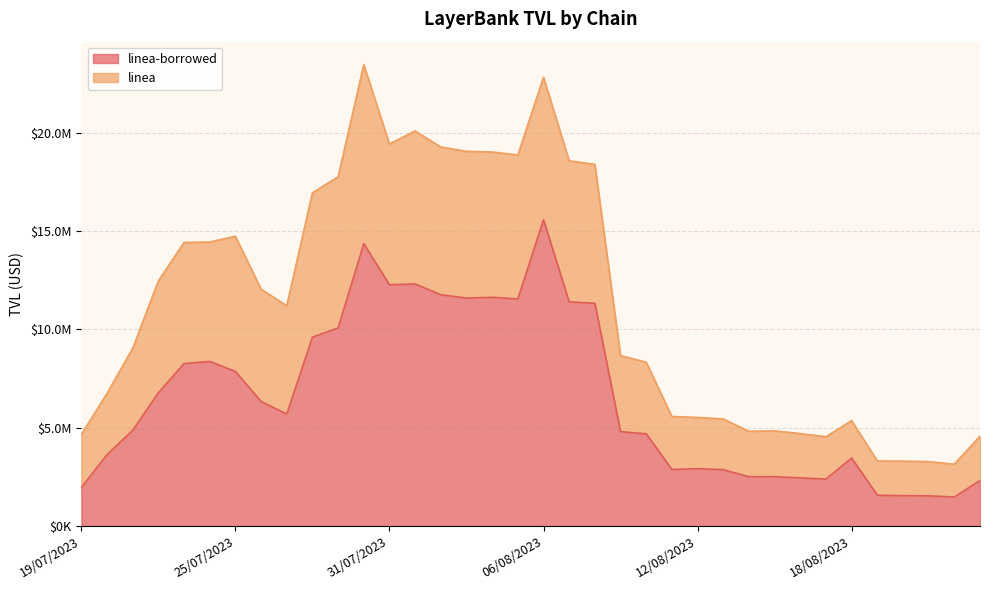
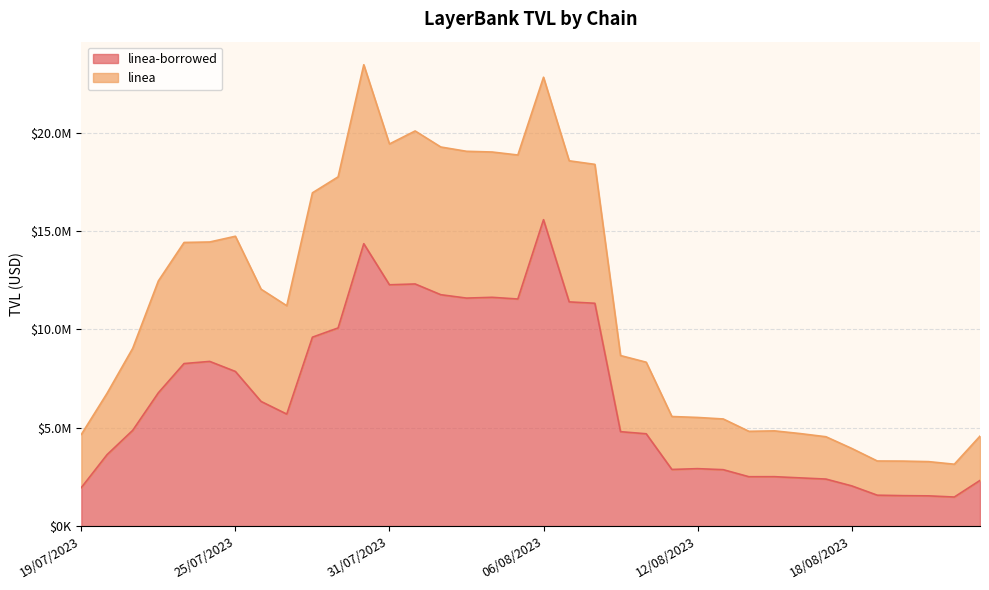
  {
    "linea-borrowed": {
      "19/07/2023": "$2000000",
      "25/07/2023": "$7900000",
      "31/07/2023": "$12300000",
      "06/08/2023": "$15600000",
      "12/08/2023": "$2900000",
-     "18/08/2023": "$3500000"
+     "18/08/2023": "$2000000"
    },
    "linea": {
      "19/07/2023": "$2700000",
      "25/07/2023": "$6900000",
      "31/07/2023": "$7200000",
      "06/08/2023": "$7200000",
      "12/08/2023": "$2600000",
      "18/08/2023": "$1900000"
    }
  }
